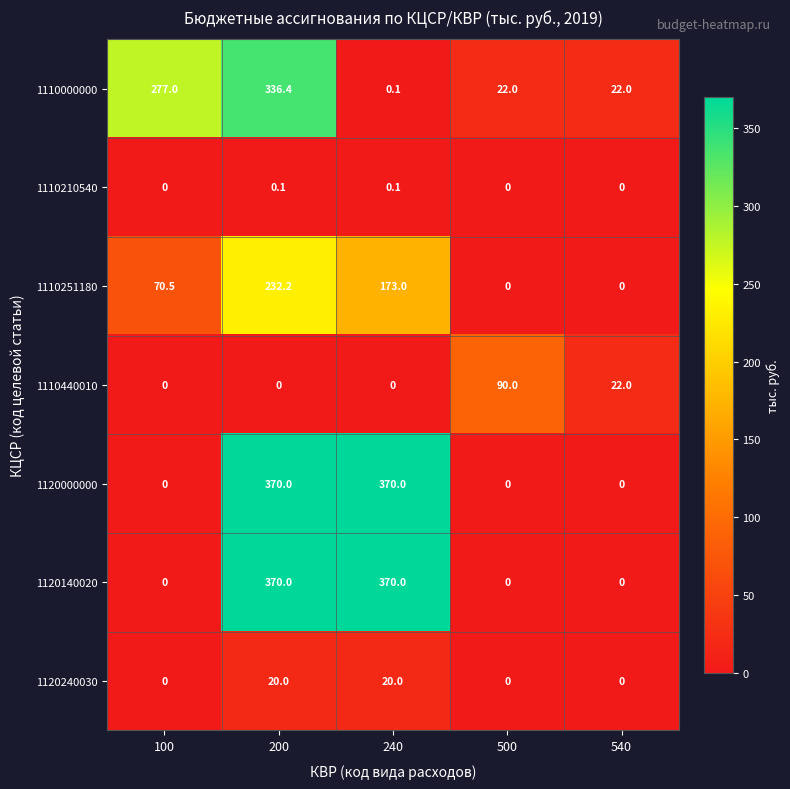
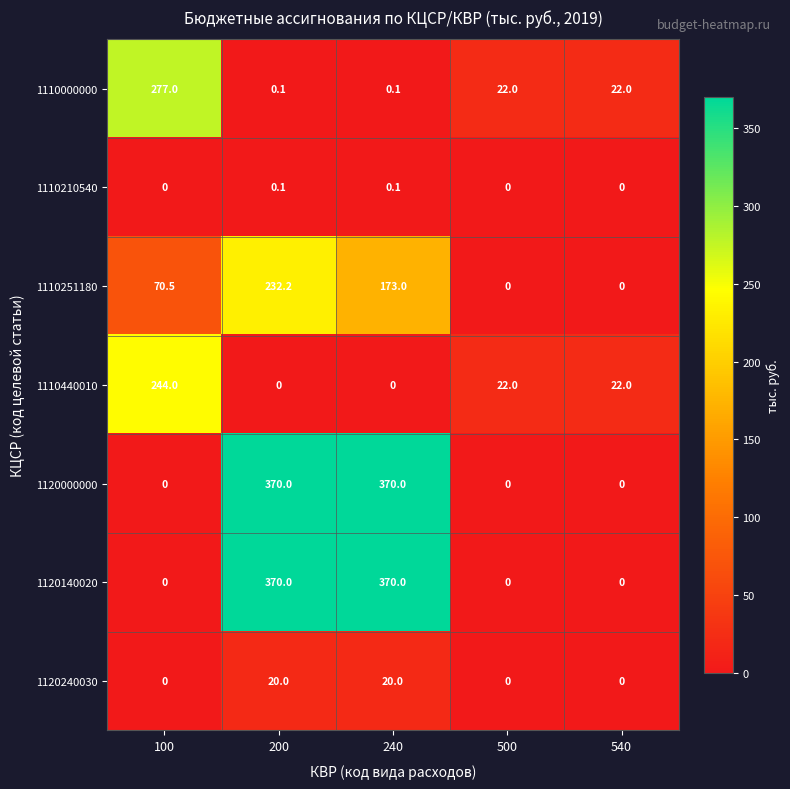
  {
    "1110000000": {
      "100": 277.0,
-     "200": 336.4,
+     "200": 0.1,
      "240": 0.1,
      "500": 22.0,
      "540": 22.0
    },
    "1110210540": {
      "100": 0,
      "200": 0.1,
      "240": 0.1,
      "500": 0,
      "540": 0
    },
    "1110251180": {
      "100": 70.5,
      "200": 232.2,
      "240": 173.0,
      "500": 0,
      "540": 0
    },
    "1110440010": {
-     "100": 0,
+     "100": 244.0,
      "200": 0,
      "240": 0,
-     "500": 90.0,
+     "500": 22.0,
      "540": 22.0
    },
    "1120000000": {
      "100": 0,
      "200": 370.0,
      "240": 370.0,
      "500": 0,
      "540": 0
    },
    "1120140020": {
      "100": 0,
      "200": 370.0,
      "240": 370.0,
      "500": 0,
      "540": 0
    },
    "1120240030": {
      "100": 0,
      "200": 20.0,
      "240": 20.0,
      "500": 0,
      "540": 0
    }
  }
